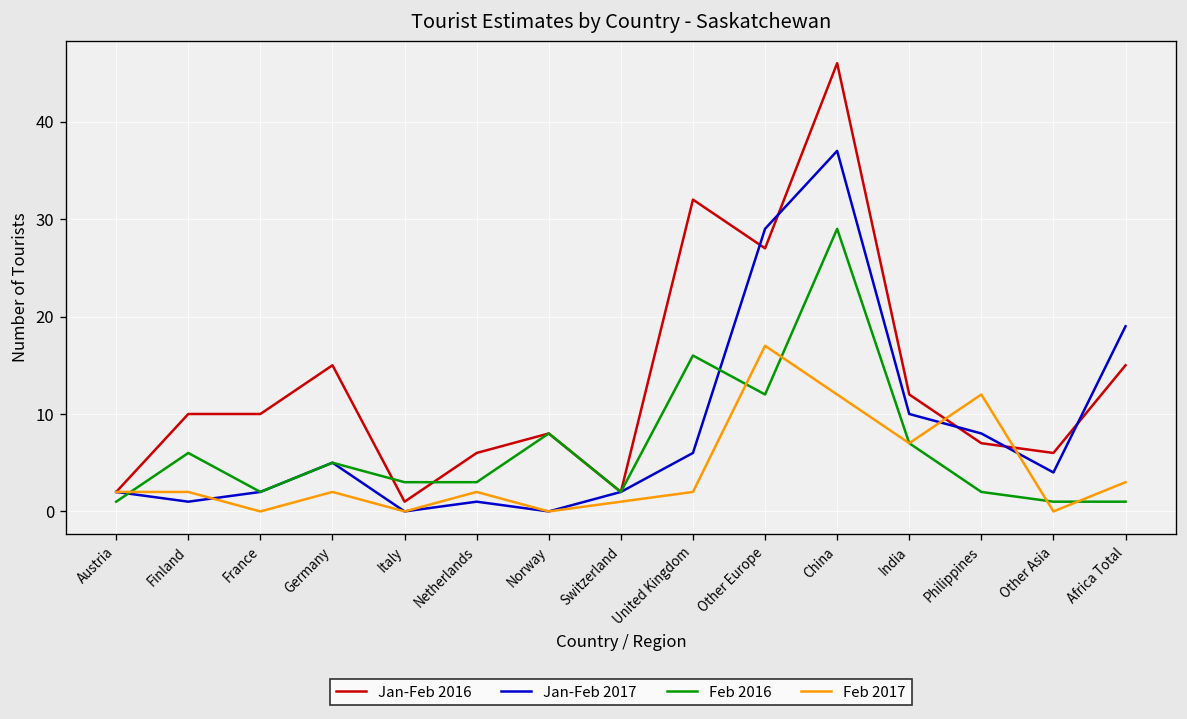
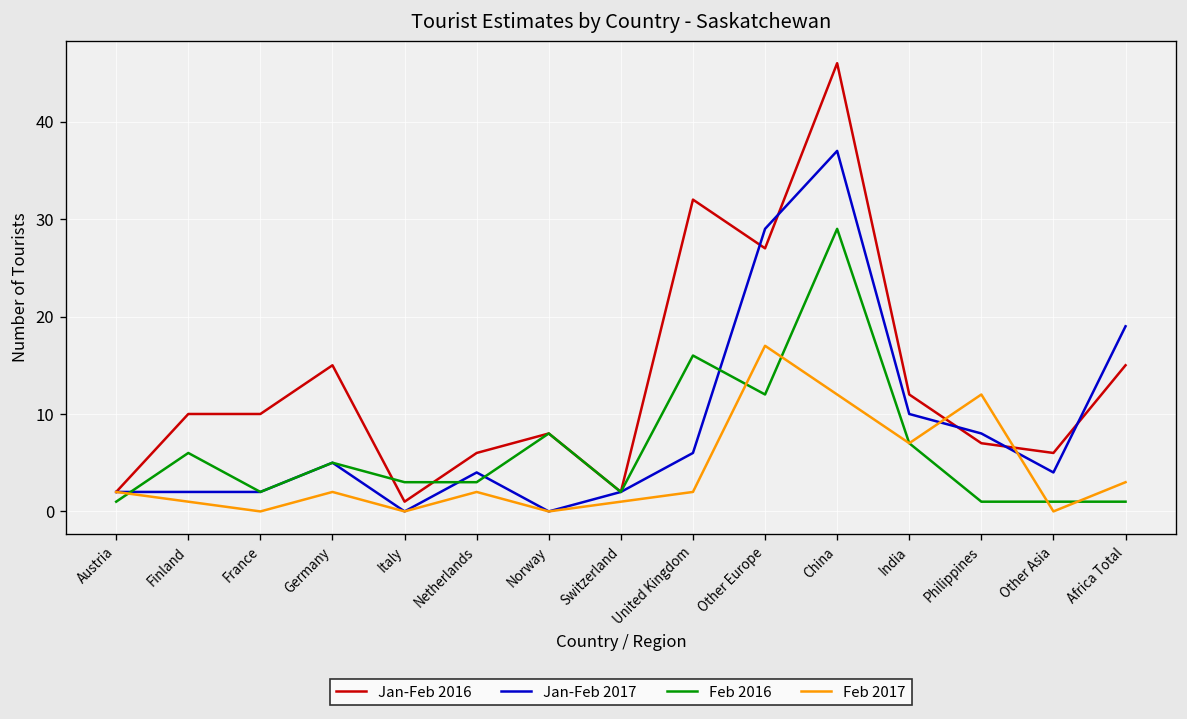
  {
    "Jan-Feb 2016": {
      "Finland": 10,
      "France": 10,
      "Germany": 15,
      "Italy": 1,
      "Netherlands": 6,
      "United Kingdom": 32,
      "Other Europe": 27,
      "China": 46,
      "India": 12,
      "Philippines": 7,
      "Other Asia": 6,
      "Africa Total": 15
    },
    "Jan-Feb 2017": {
-     "Finland": 1,
-     "Netherlands": 1,
+     "Finland": 2,
+     "Netherlands": 4,
      "United Kingdom": 6,
      "Other Europe": 29,
      "China": 37,
      "India": 10,
      "Philippines": 8,
      "Other Asia": 4,
      "Africa Total": 19
    },
    "Feb 2016": {
      "Austria": 1,
      "Finland": 6,
      "Italy": 3,
      "Netherlands": 3,
      "United Kingdom": 16,
      "Other Europe": 12,
      "China": 29,
-     "Philippines": 2,
+     "Philippines": 1,
      "Other Asia": 1,
      "Africa Total": 1
    },
    "Feb 2017": {
-     "Finland": 2,
+     "Finland": 1,
      "France": 0,
      "Germany": 2,
      "Netherlands": 2,
      "Switzerland": 1,
      "United Kingdom": 2,
      "Other Europe": 17,
      "China": 12,
      "Philippines": 12,
      "Other Asia": 0,
      "Africa Total": 3
    }
  }
